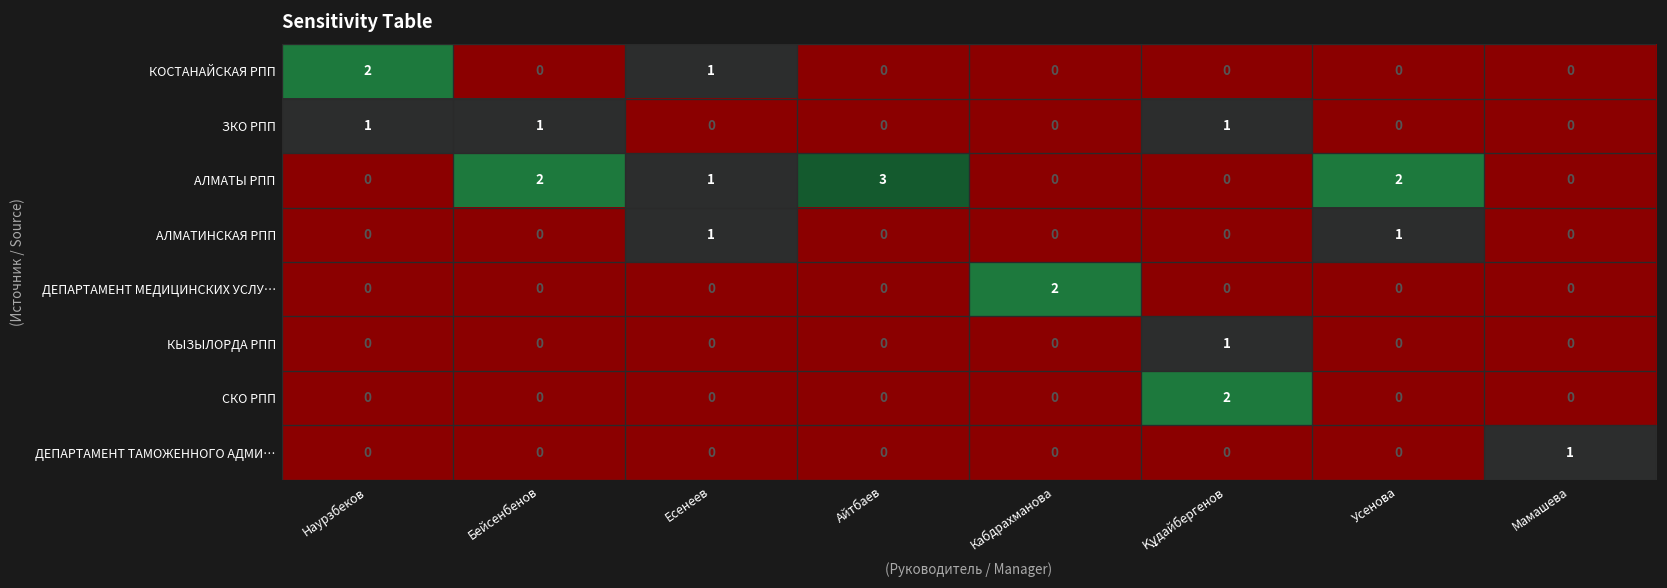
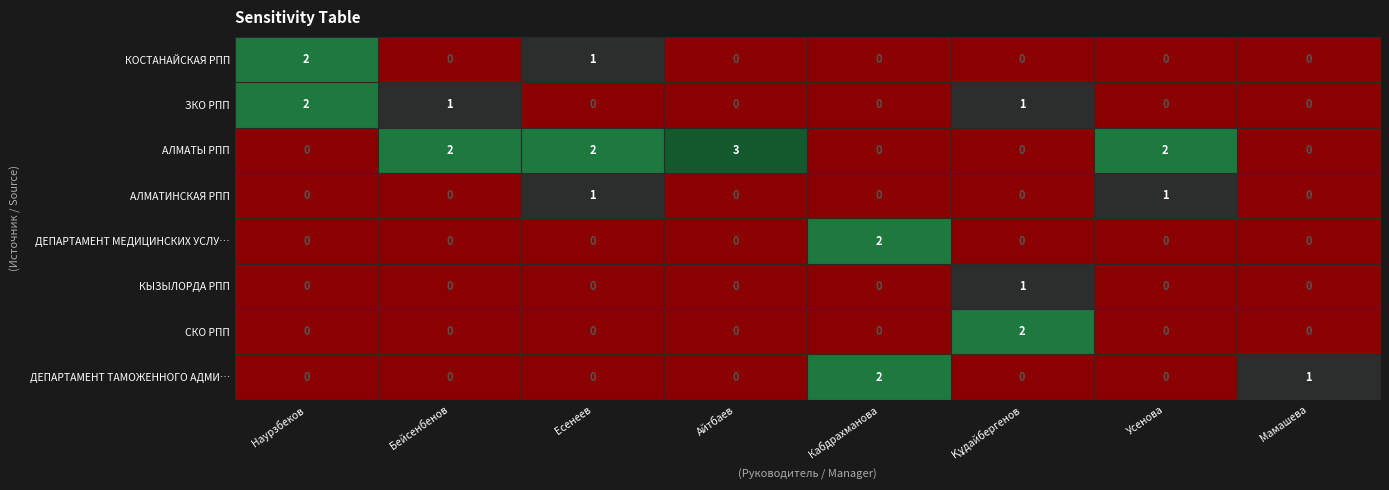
  {
    "КОСТАНАЙСКАЯ РПП": {
      "Наурзбеков": 2,
      "Бейсенбенов": 0,
      "Есенеев": 1,
      "Айтбаев": 0,
      "Кабдрахманова": 0,
      "Құдайбергенов": 0,
      "Усенова": 0,
      "Мамашева": 0
    },
    "ЗКО РПП": {
-     "Наурзбеков": 1,
+     "Наурзбеков": 2,
      "Бейсенбенов": 1,
      "Есенеев": 0,
      "Айтбаев": 0,
      "Кабдрахманова": 0,
      "Құдайбергенов": 1,
      "Усенова": 0,
      "Мамашева": 0
    },
    "АЛМАТЫ РПП": {
      "Наурзбеков": 0,
      "Бейсенбенов": 2,
-     "Есенеев": 1,
+     "Есенеев": 2,
      "Айтбаев": 3,
      "Кабдрахманова": 0,
      "Құдайбергенов": 0,
      "Усенова": 2,
      "Мамашева": 0
    },
    "АЛМАТИНСКАЯ РПП": {
      "Наурзбеков": 0,
      "Бейсенбенов": 0,
      "Есенеев": 1,
      "Айтбаев": 0,
      "Кабдрахманова": 0,
      "Құдайбергенов": 0,
      "Усенова": 1,
      "Мамашева": 0
    },
    "ДЕПАРТАМЕНТ МЕДИЦИНСКИХ УСЛУ…": {
      "Наурзбеков": 0,
      "Бейсенбенов": 0,
      "Есенеев": 0,
      "Айтбаев": 0,
      "Кабдрахманова": 2,
      "Құдайбергенов": 0,
      "Усенова": 0,
      "Мамашева": 0
    },
    "КЫЗЫЛОРДА РПП": {
      "Наурзбеков": 0,
      "Бейсенбенов": 0,
      "Есенеев": 0,
      "Айтбаев": 0,
      "Кабдрахманова": 0,
      "Құдайбергенов": 1,
      "Усенова": 0,
      "Мамашева": 0
    },
    "СКО РПП": {
      "Наурзбеков": 0,
      "Бейсенбенов": 0,
      "Есенеев": 0,
      "Айтбаев": 0,
      "Кабдрахманова": 0,
      "Құдайбергенов": 2,
      "Усенова": 0,
      "Мамашева": 0
    },
    "ДЕПАРТАМЕНТ ТАМОЖЕННОГО АДМИ…": {
      "Наурзбеков": 0,
      "Бейсенбенов": 0,
      "Есенеев": 0,
      "Айтбаев": 0,
-     "Кабдрахманова": 0,
+     "Кабдрахманова": 2,
      "Құдайбергенов": 0,
      "Усенова": 0,
      "Мамашева": 1
    }
  }
